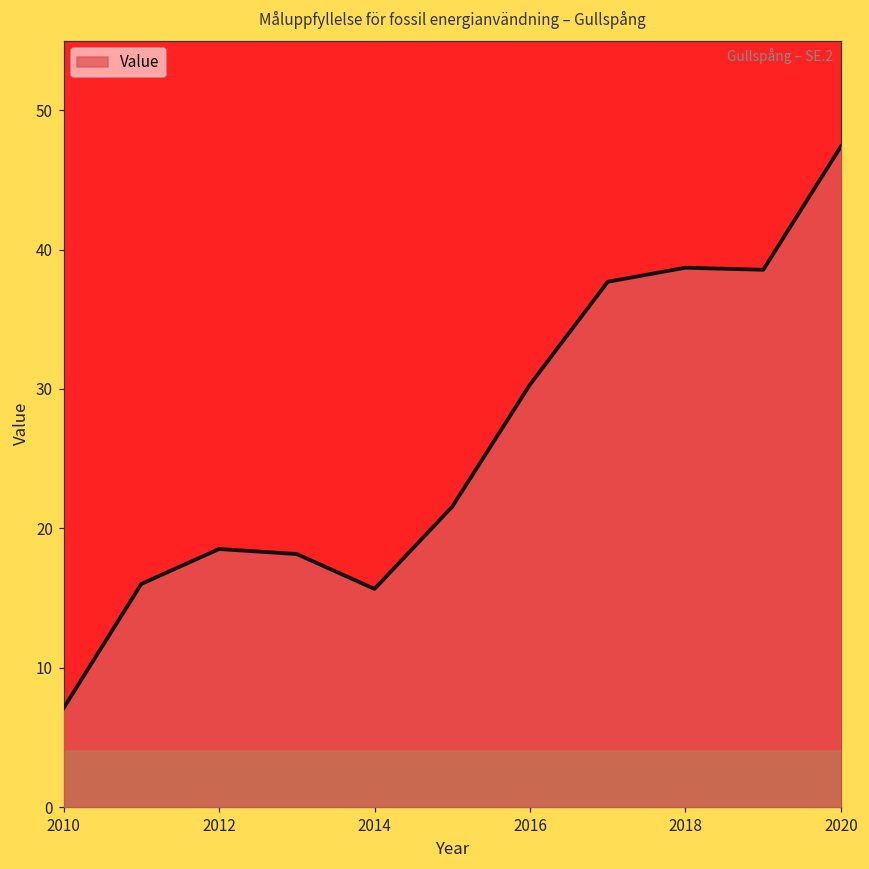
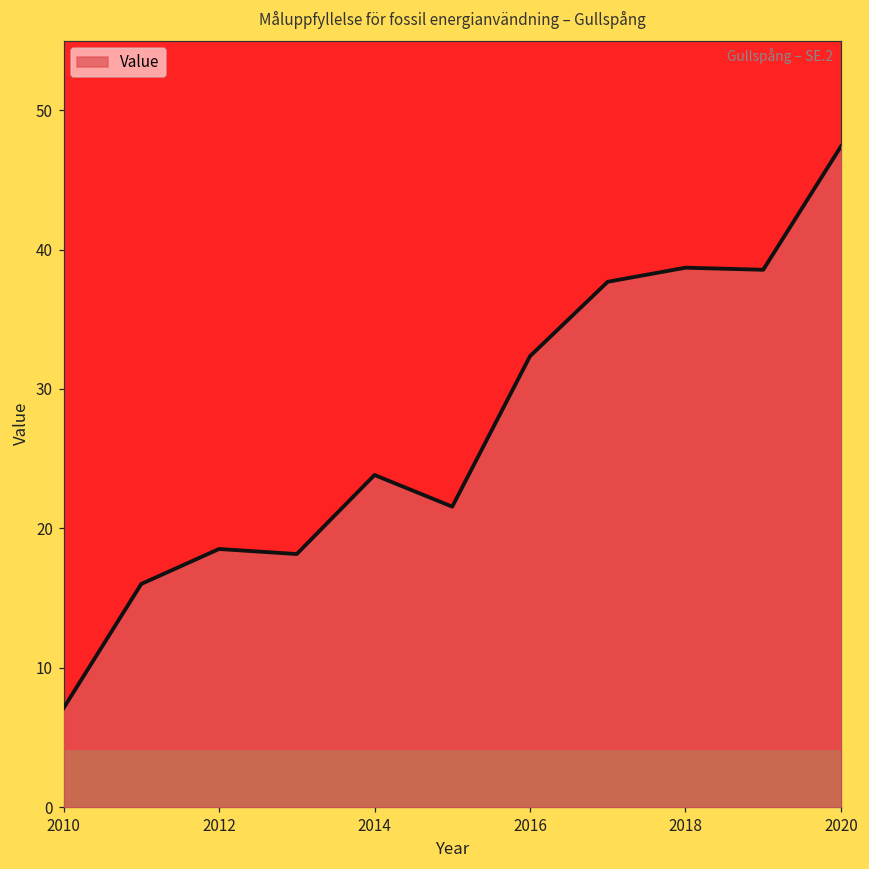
  {
    "2010": 7.1,
    "2012": 18.5,
-   "2014": 15.7,
-   "2016": 30.3,
+   "2014": 23.8,
+   "2016": 32.3,
    "2018": 38.7,
    "2020": 47.4
  }
